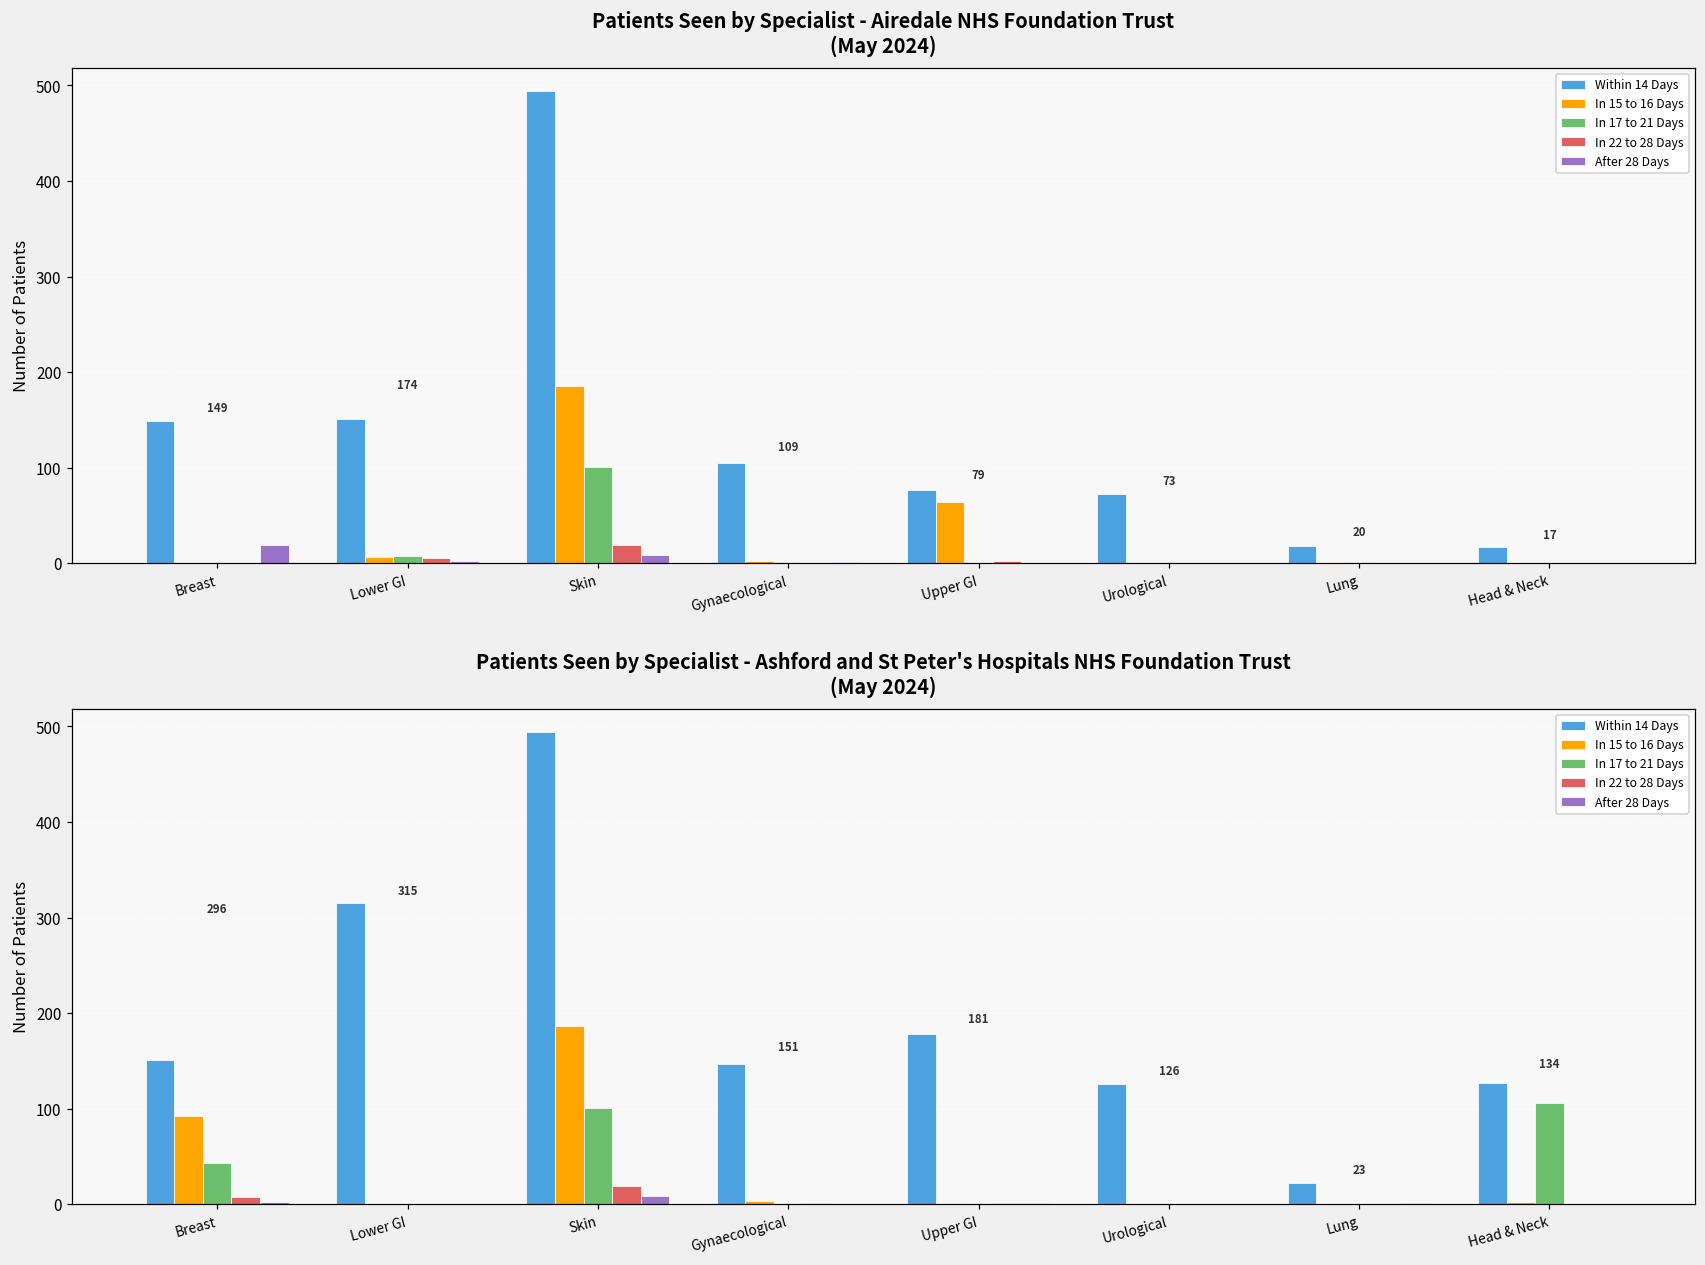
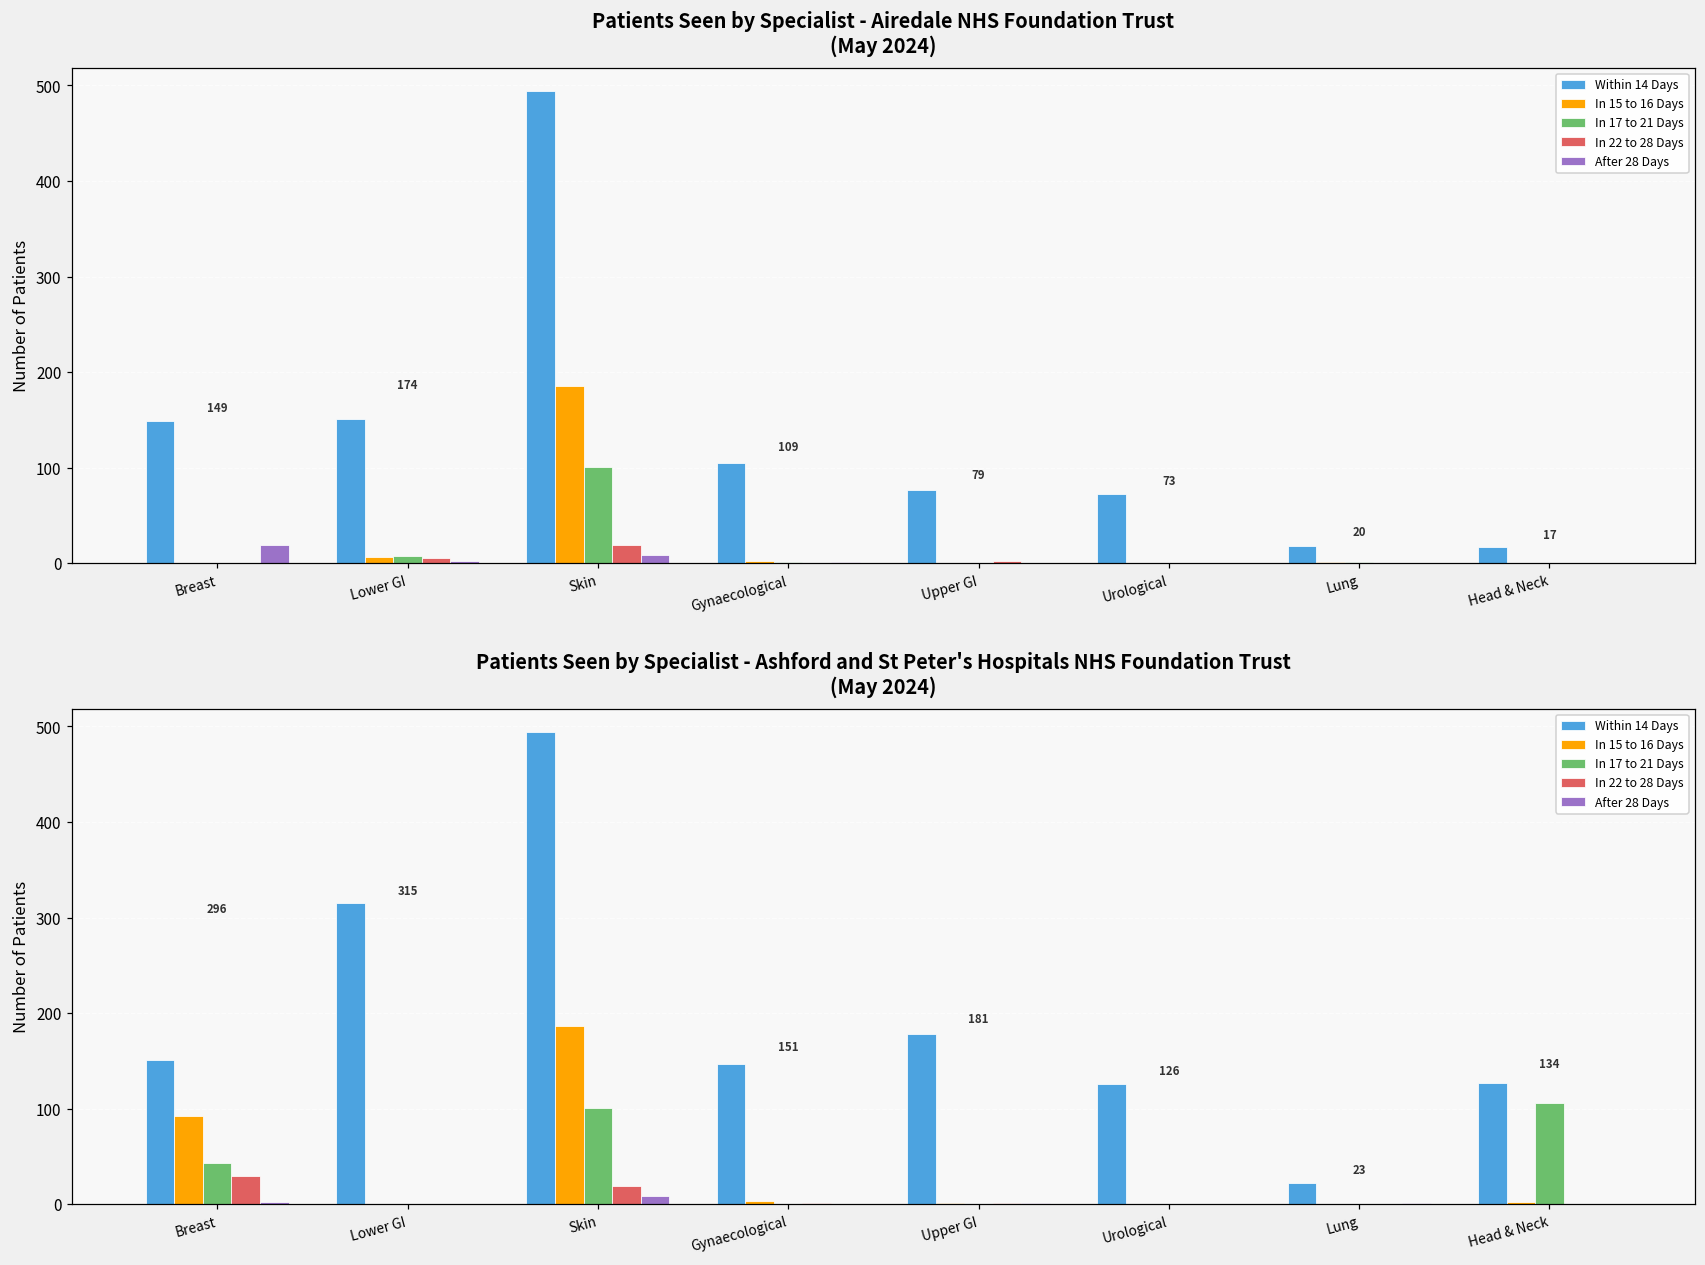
  {
    "Patients Seen by Specialist - Airedale NHS Foundation Trust (May 2024)": {
      "Within 14 Days": {
        "Breast": 150,
        "Lower GI": 150,
        "Skin": 490,
        "Gynaecological": 110,
        "Upper GI": 80,
        "Urological": 70,
        "Lung": 20,
        "Head & Neck": 20
      },
      "In 15 to 16 Days": {
        "Breast": 0,
        "Lower GI": 10,
        "Skin": 190,
-       "Upper GI": 60,
+       "Upper GI": 0,
        "Urological": 0,
        "Head & Neck": 0
      },
      "In 17 to 21 Days": {
        "Breast": 0,
        "Lower GI": 10,
        "Skin": 100,
        "Upper GI": 0,
        "Urological": 0
      },
      "In 22 to 28 Days": {
        "Breast": 0,
        "Lower GI": 10,
        "Skin": 20,
        "Gynaecological": 0,
        "Urological": 0,
        "Lung": 0,
        "Head & Neck": 0
      },
      "After 28 Days": {
        "Breast": 20,
        "Skin": 10,
        "Upper GI": 0,
        "Urological": 0,
        "Lung": 0,
        "Head & Neck": 0
      }
    },
    "Patients Seen by Specialist - Ashford and St Peter's Hospitals NHS Foundation Trust (May 2024)": {
      "Within 14 Days": {
        "Breast": 150,
        "Lower GI": 320,
        "Skin": 490,
        "Gynaecological": 150,
        "Upper GI": 180,
        "Urological": 130,
        "Lung": 20,
        "Head & Neck": 130
      },
      "In 15 to 16 Days": {
        "Breast": 90,
        "Lower GI": 0,
        "Skin": 190,
        "Gynaecological": 0,
        "Urological": 0,
        "Lung": 0
      },
      "In 17 to 21 Days": {
        "Breast": 40,
        "Lower GI": 0,
        "Skin": 100,
        "Gynaecological": 0,
        "Upper GI": 0,
        "Urological": 0,
        "Lung": 0,
        "Head & Neck": 110
      },
      "In 22 to 28 Days": {
-       "Breast": 10,
+       "Breast": 30,
        "Lower GI": 0,
        "Skin": 20,
        "Urological": 0,
        "Lung": 0,
        "Head & Neck": 0
      },
      "After 28 Days": {
        "Lower GI": 0,
        "Skin": 10,
        "Gynaecological": 0,
        "Urological": 0,
        "Head & Neck": 0
      }
    }
  }
